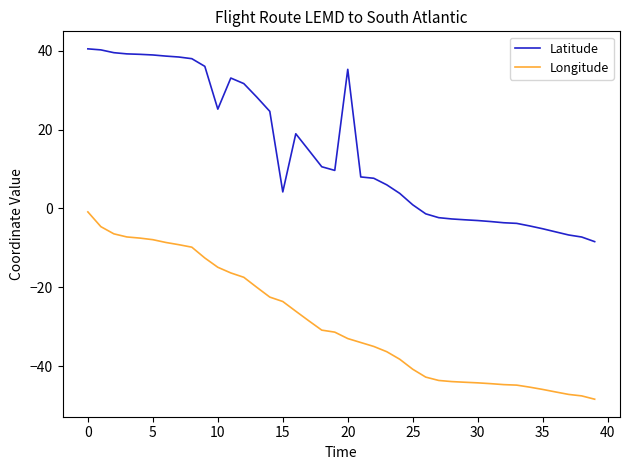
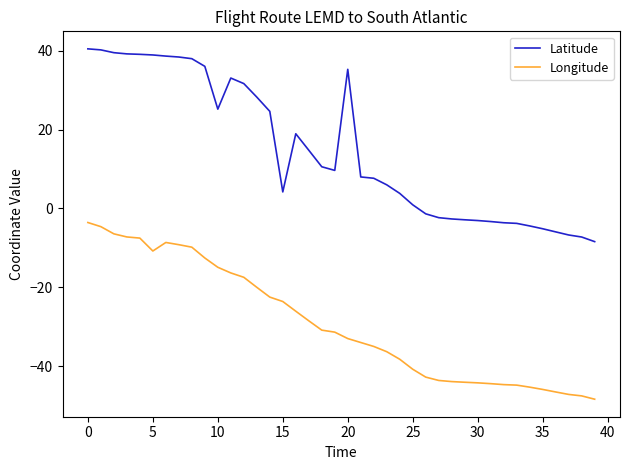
  {
    "Latitude": {
      "0": 40,
      "5": 39,
      "10": 25,
      "15": 4,
      "20": 35,
      "25": 1,
      "30": -3,
      "35": -5
    },
    "Longitude": {
-     "0": -1,
-     "5": -8,
+     "0": -4,
+     "5": -11,
      "10": -15,
      "15": -24,
      "20": -33,
      "25": -41,
      "30": -44,
      "35": -46
    }
  }
